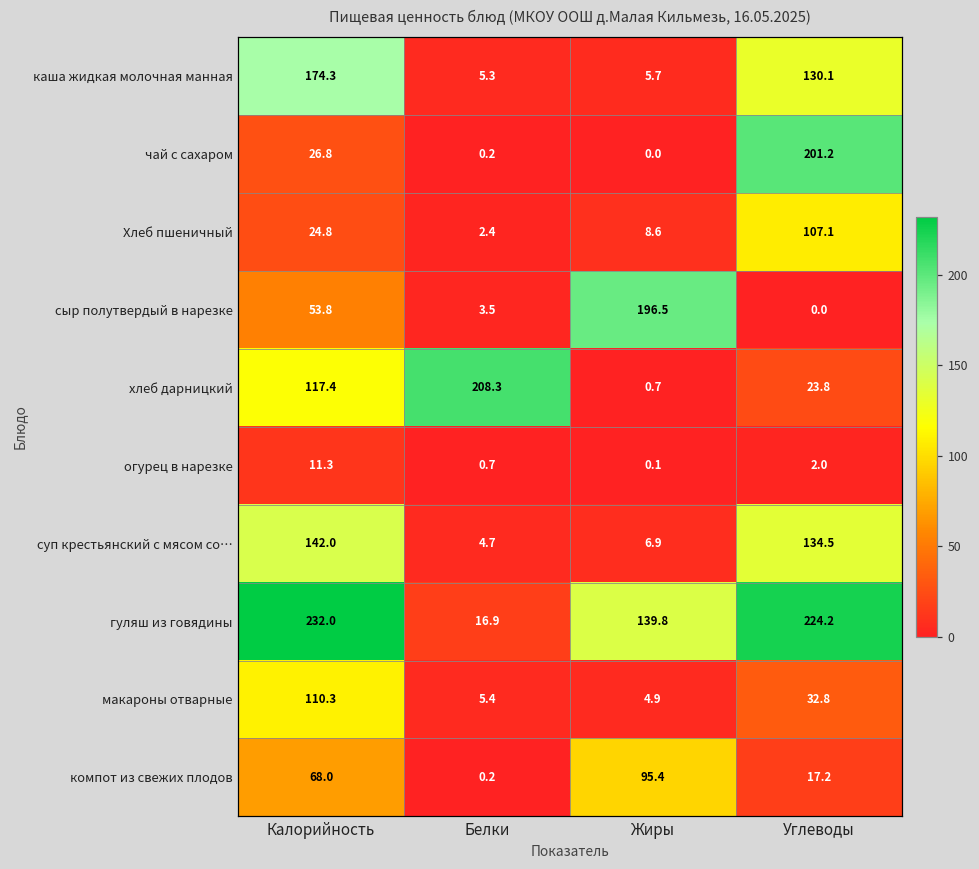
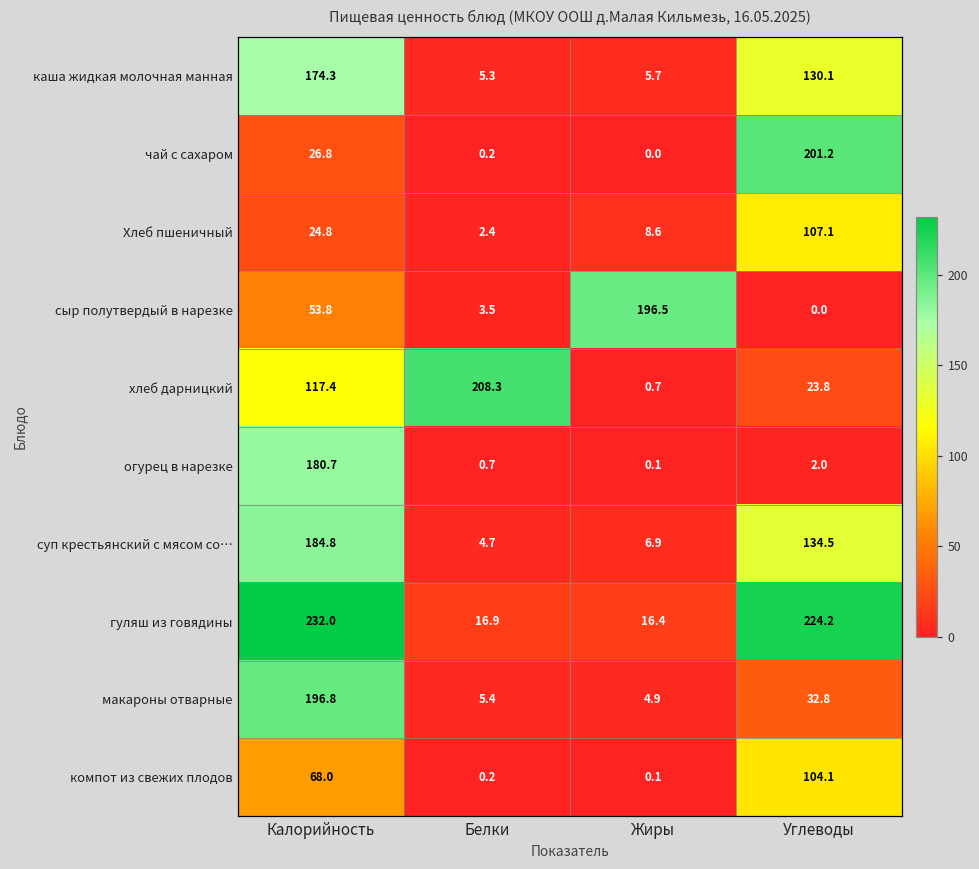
  {
    "каша жидкая молочная манная": {
      "Калорийность": 174.3,
      "Белки": 5.3,
      "Жиры": 5.7,
      "Углеводы": 130.1
    },
    "чай с сахаром": {
      "Калорийность": 26.8,
      "Белки": 0.2,
      "Жиры": 0.0,
      "Углеводы": 201.2
    },
    "Хлеб пшеничный": {
      "Калорийность": 24.8,
      "Белки": 2.4,
      "Жиры": 8.6,
      "Углеводы": 107.1
    },
    "сыр полутвердый в нарезке": {
      "Калорийность": 53.8,
      "Белки": 3.5,
      "Жиры": 196.5,
      "Углеводы": 0.0
    },
    "хлеб дарницкий": {
      "Калорийность": 117.4,
      "Белки": 208.3,
      "Жиры": 0.7,
      "Углеводы": 23.8
    },
    "огурец в нарезке": {
-     "Калорийность": 11.3,
+     "Калорийность": 180.7,
      "Белки": 0.7,
      "Жиры": 0.1,
      "Углеводы": 2.0
    },
    "суп крестьянский с мясом со…": {
-     "Калорийность": 142.0,
+     "Калорийность": 184.8,
      "Белки": 4.7,
      "Жиры": 6.9,
      "Углеводы": 134.5
    },
    "гуляш из говядины": {
      "Калорийность": 232.0,
      "Белки": 16.9,
-     "Жиры": 139.8,
+     "Жиры": 16.4,
      "Углеводы": 224.2
    },
    "макароны отварные": {
-     "Калорийность": 110.3,
+     "Калорийность": 196.8,
      "Белки": 5.4,
      "Жиры": 4.9,
      "Углеводы": 32.8
    },
    "компот из свежих плодов": {
      "Калорийность": 68.0,
      "Белки": 0.2,
-     "Жиры": 95.4,
-     "Углеводы": 17.2
+     "Жиры": 0.1,
+     "Углеводы": 104.1
    }
  }
